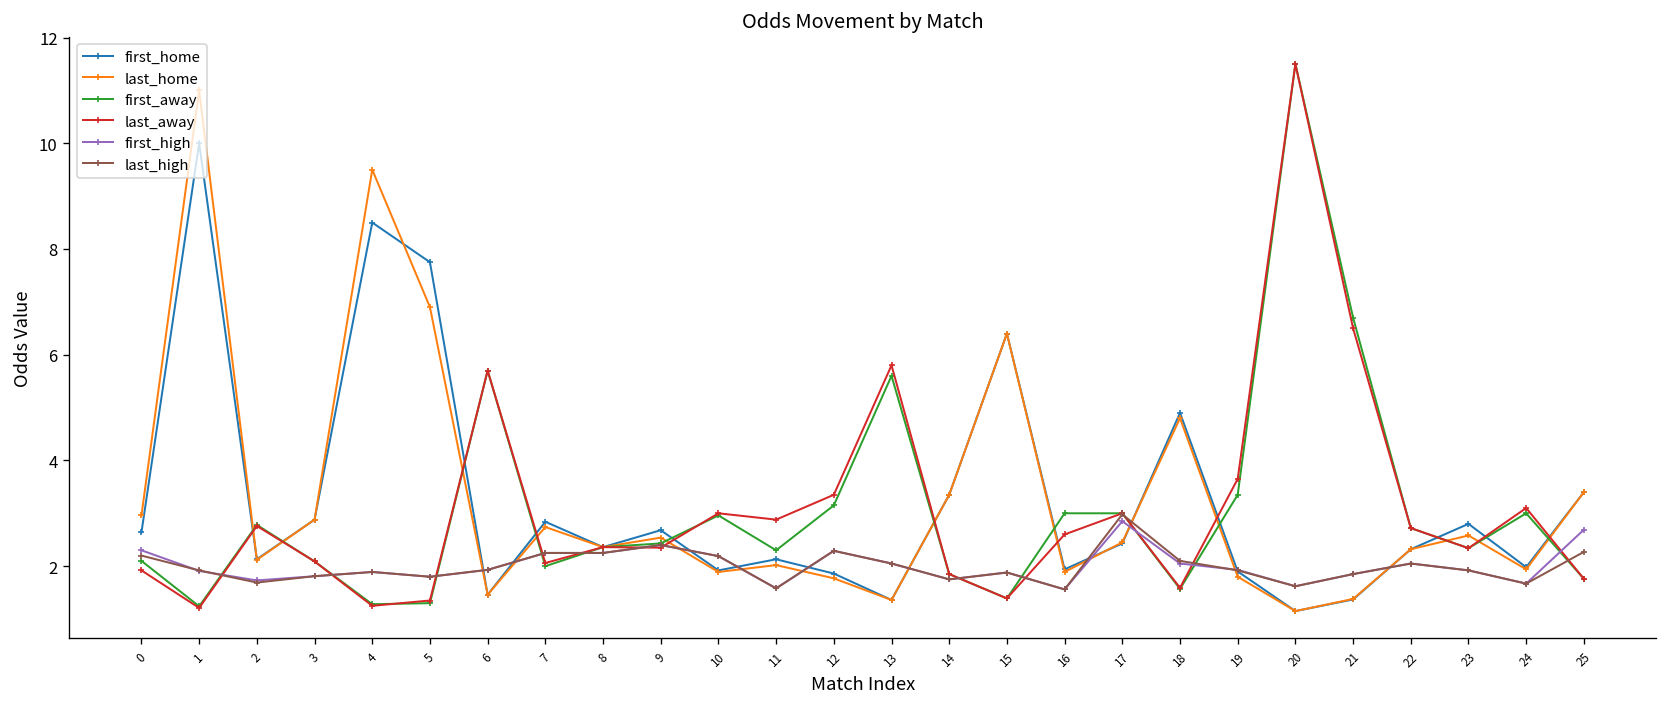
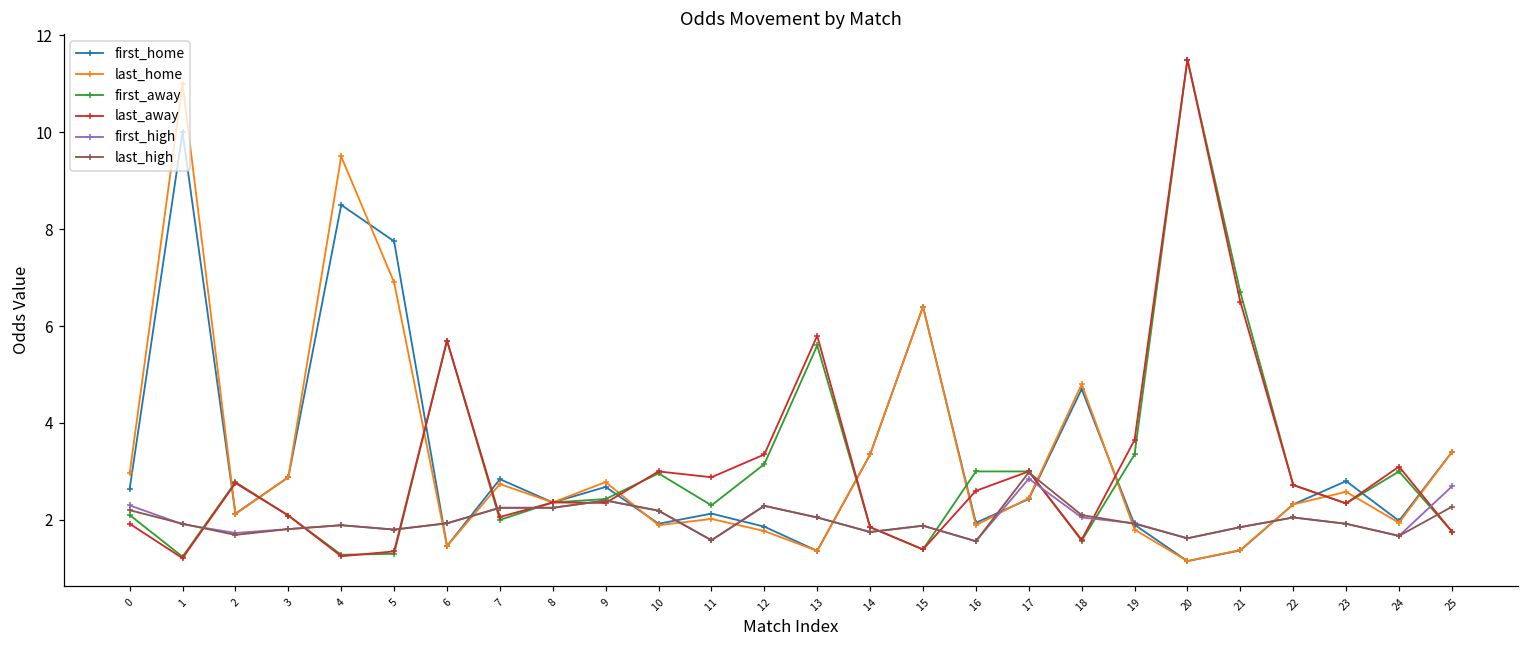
  {
    "first_home": {
      "0": 2.6,
      "4": 8.5,
      "5": 7.8,
      "7": 2.8,
      "9": 2.7,
      "11": 2.1,
      "12": 1.9,
-     "18": 4.9,
+     "18": 4.7,
      "23": 2.8
    },
    "last_home": {
      "0": 3.0,
      "4": 9.5,
      "5": 6.9,
      "7": 2.7,
-     "9": 2.5,
+     "9": 2.8,
      "11": 2.0,
      "12": 1.8,
      "18": 4.8,
      "19": 1.8,
      "23": 2.6
    },
    "first_away": {
      "0": 2.1,
      "7": 2.0,
      "11": 2.3,
      "12": 3.2,
      "13": 5.6,
      "16": 3.0,
      "19": 3.4,
      "21": 6.7,
      "24": 3.0
    },
    "last_away": {
      "0": 1.9,
      "7": 2.1,
      "11": 2.9,
      "12": 3.4,
      "13": 5.8,
      "16": 2.6,
      "19": 3.7,
      "21": 6.5,
      "24": 3.1
    },
    "first_high": {
      "0": 2.3,
      "17": 2.9,
      "25": 2.7
    },
    "last_high": {
      "0": 2.2,
      "25": 2.3
    }
  }
